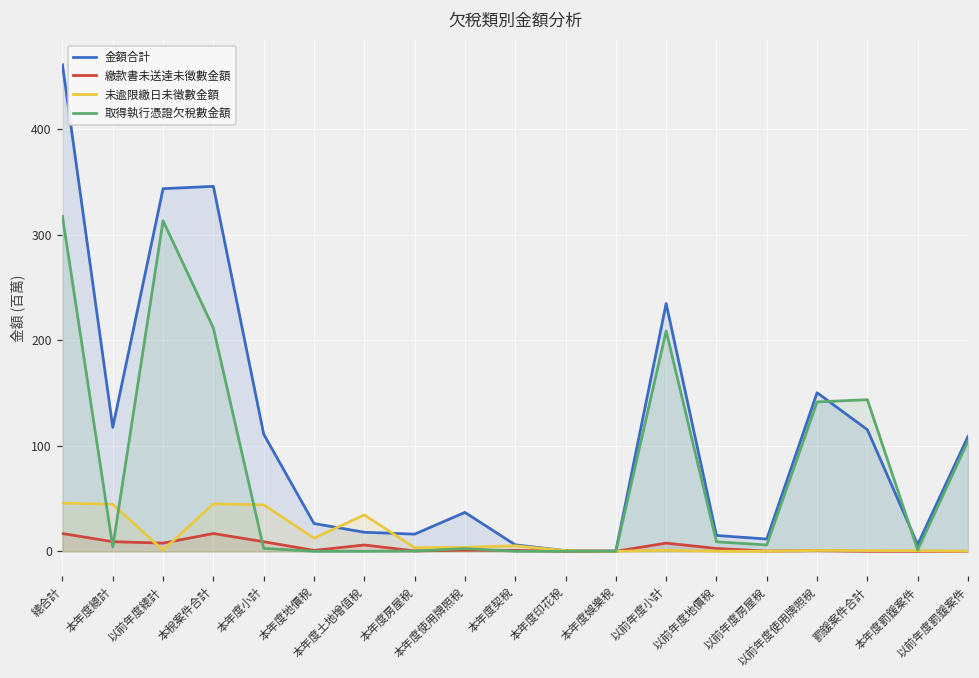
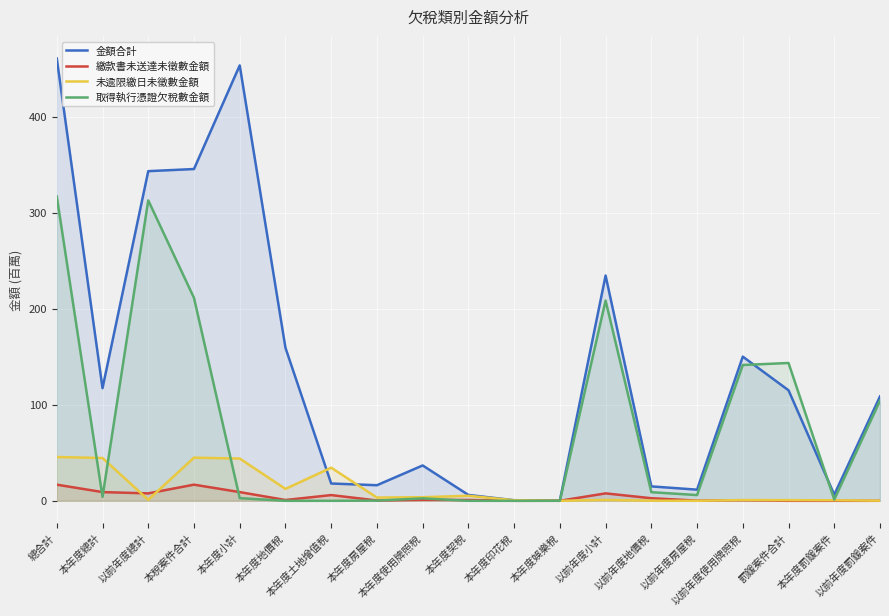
  {
    "金額合計": {
      "總合計": 460,
      "本年度總計": 120,
      "以前年度總計": 340,
      "本稅案件合計": 350,
-     "本年度小計": 110,
-     "本年度地價稅": 30,
+     "本年度小計": 450,
+     "本年度地價稅": 160,
      "本年度土地增值稅": 20,
      "本年度房屋稅": 20,
      "本年度使用牌照稅": 40,
      "以前年度小計": 230,
      "以前年度地價稅": 20,
      "以前年度房屋稅": 10,
      "以前年度使用牌照稅": 150,
      "罰鍰案件合計": 120,
      "本年度罰鍰案件": 10,
      "以前年度罰鍰案件": 110
    },
    "繳款書未送達未徵數金額": {
      "總合計": 20,
      "本年度總計": 10,
      "以前年度總計": 10,
      "本稅案件合計": 20,
      "本年度小計": 10,
      "本年度土地增值稅": 10,
      "以前年度小計": 10
    },
    "未逾限繳日未徵數金額": {
      "總合計": 50,
      "本年度總計": 40,
      "以前年度總計": 0,
      "本稅案件合計": 40,
      "本年度小計": 40,
      "本年度地價稅": 10,
      "本年度土地增值稅": 30,
      "本年度房屋稅": 0,
      "以前年度小計": 0
    },
    "取得執行憑證欠稅數金額": {
      "總合計": 320,
      "本年度總計": 0,
      "以前年度總計": 310,
      "本稅案件合計": 210,
      "本年度小計": 0,
      "本年度土地增值稅": 0,
      "以前年度小計": 210,
      "以前年度地價稅": 10,
      "以前年度房屋稅": 10,
      "以前年度使用牌照稅": 140,
      "罰鍰案件合計": 140,
      "以前年度罰鍰案件": 100
    }
  }
